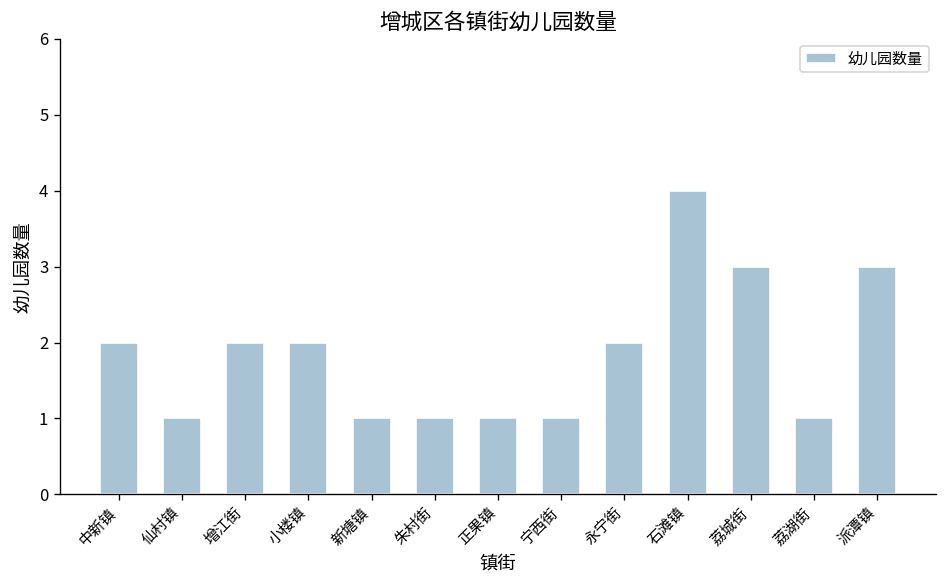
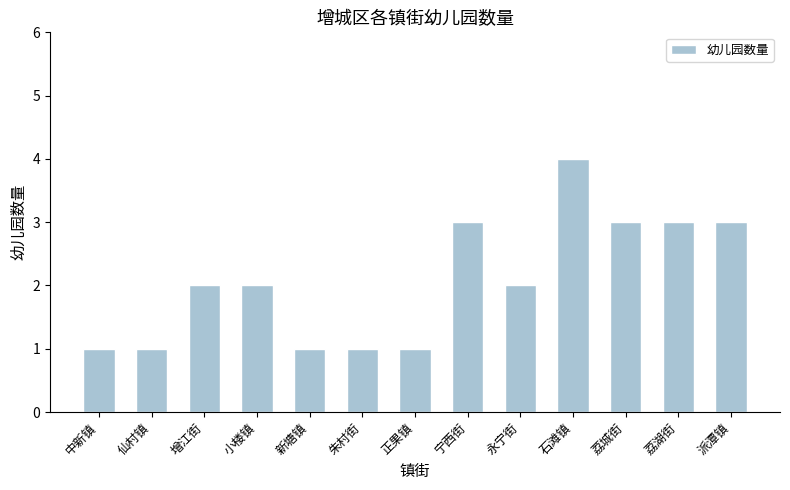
  {
-   "中新镇": 2,
+   "中新镇": 1,
    "仙村镇": 1,
    "增江街": 2,
    "小楼镇": 2,
    "新塘镇": 1,
    "朱村街": 1,
    "正果镇": 1,
-   "宁西街": 1,
+   "宁西街": 3,
    "永宁街": 2,
    "石滩镇": 4,
    "荔城街": 3,
-   "荔湖街": 1,
+   "荔湖街": 3,
    "派潭镇": 3
  }
